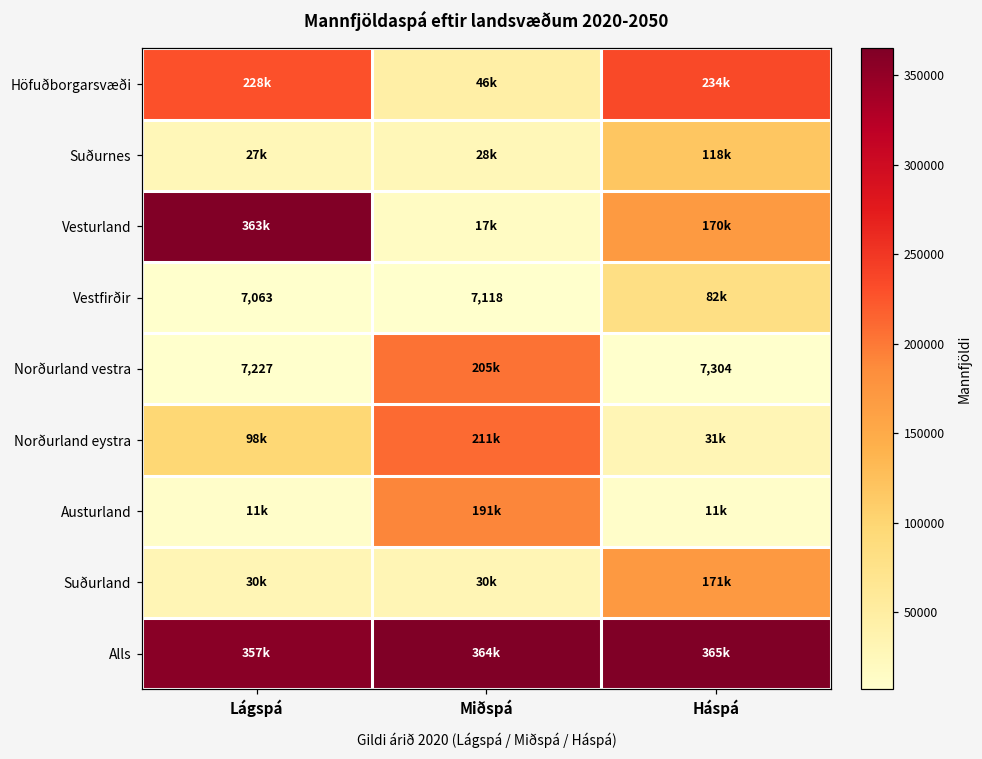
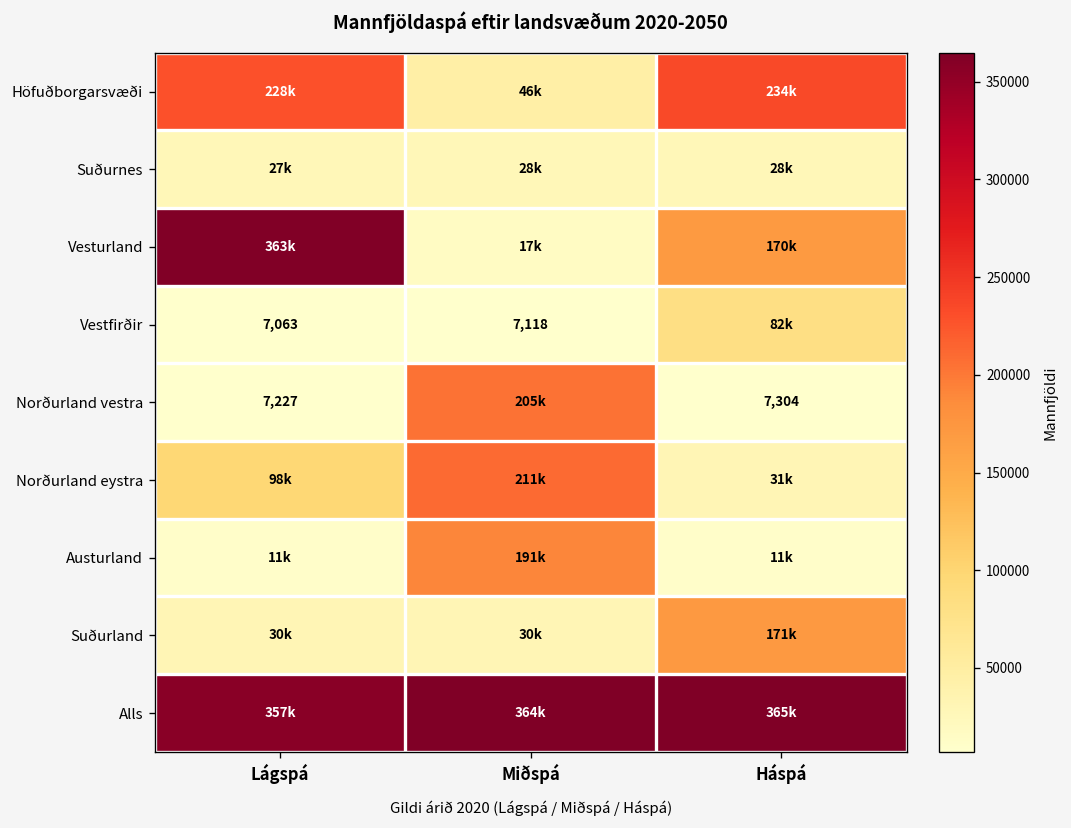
  {
    "Höfuðborgarsvæði": {
      "Lágspá": "228k",
      "Miðspá": "46k",
      "Háspá": "234k"
    },
    "Suðurnes": {
      "Lágspá": "27k",
      "Miðspá": "28k",
-     "Háspá": "118k"
+     "Háspá": "28k"
    },
    "Vesturland": {
      "Lágspá": "363k",
      "Miðspá": "17k",
      "Háspá": "170k"
    },
    "Vestfirðir": {
      "Lágspá": "7,063",
      "Miðspá": "7,118",
      "Háspá": "82k"
    },
    "Norðurland vestra": {
      "Lágspá": "7,227",
      "Miðspá": "205k",
      "Háspá": "7,304"
    },
    "Norðurland eystra": {
      "Lágspá": "98k",
      "Miðspá": "211k",
      "Háspá": "31k"
    },
    "Austurland": {
      "Lágspá": "11k",
      "Miðspá": "191k",
      "Háspá": "11k"
    },
    "Suðurland": {
      "Lágspá": "30k",
      "Miðspá": "30k",
      "Háspá": "171k"
    },
    "Alls": {
      "Lágspá": "357k",
      "Miðspá": "364k",
      "Háspá": "365k"
    }
  }
